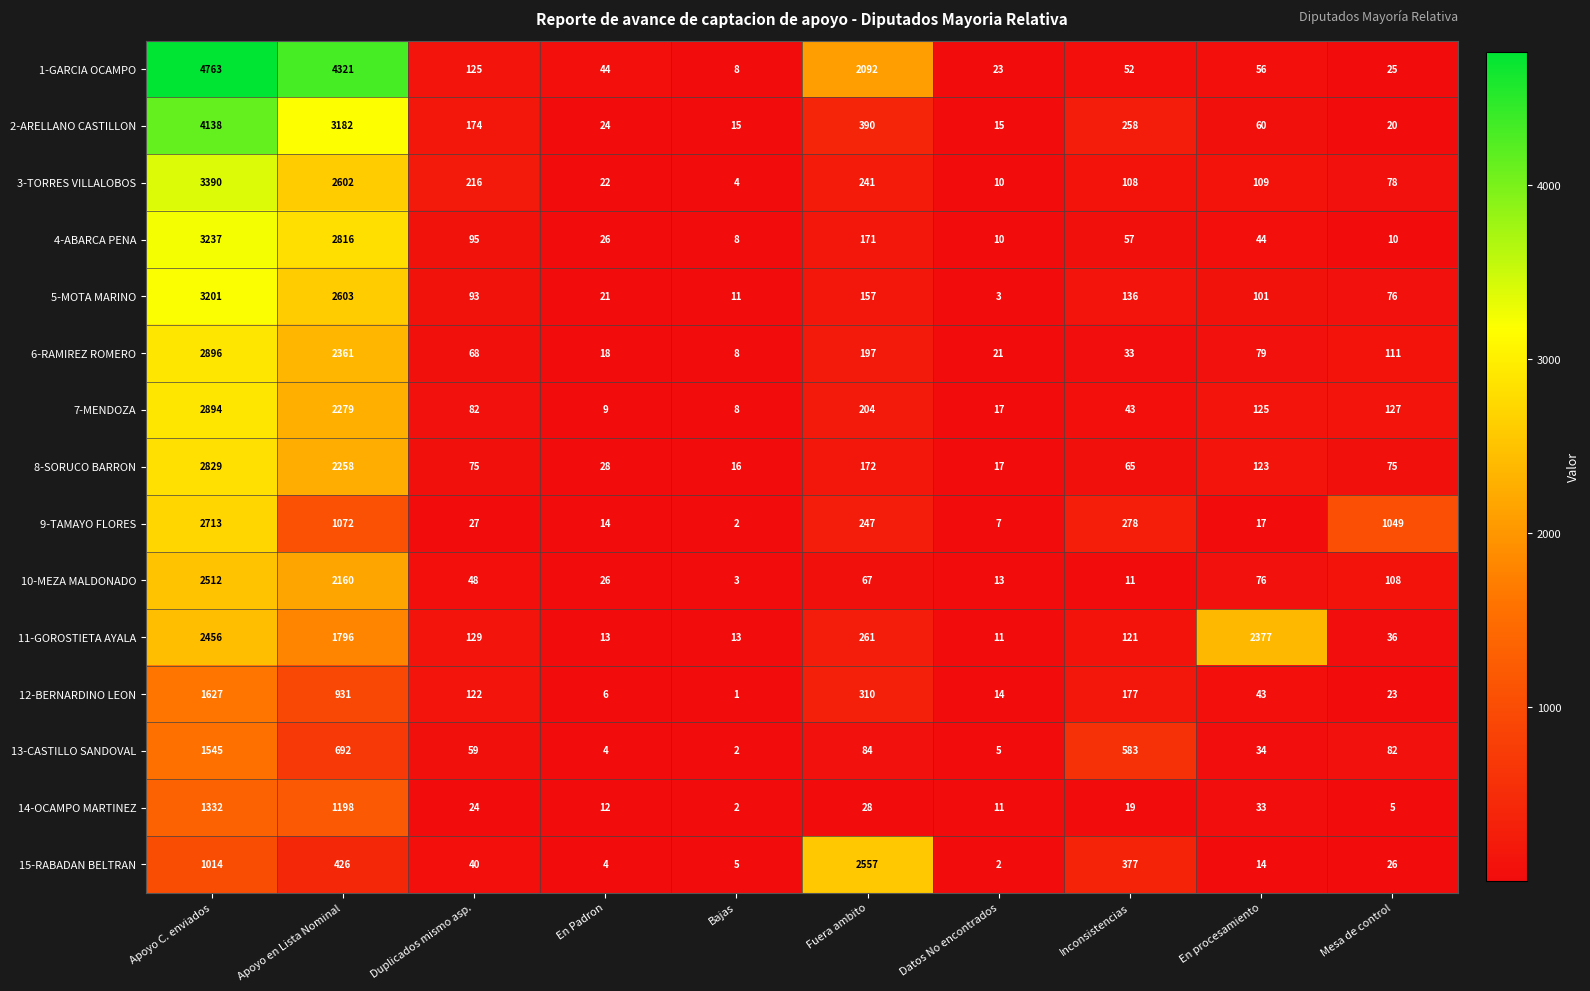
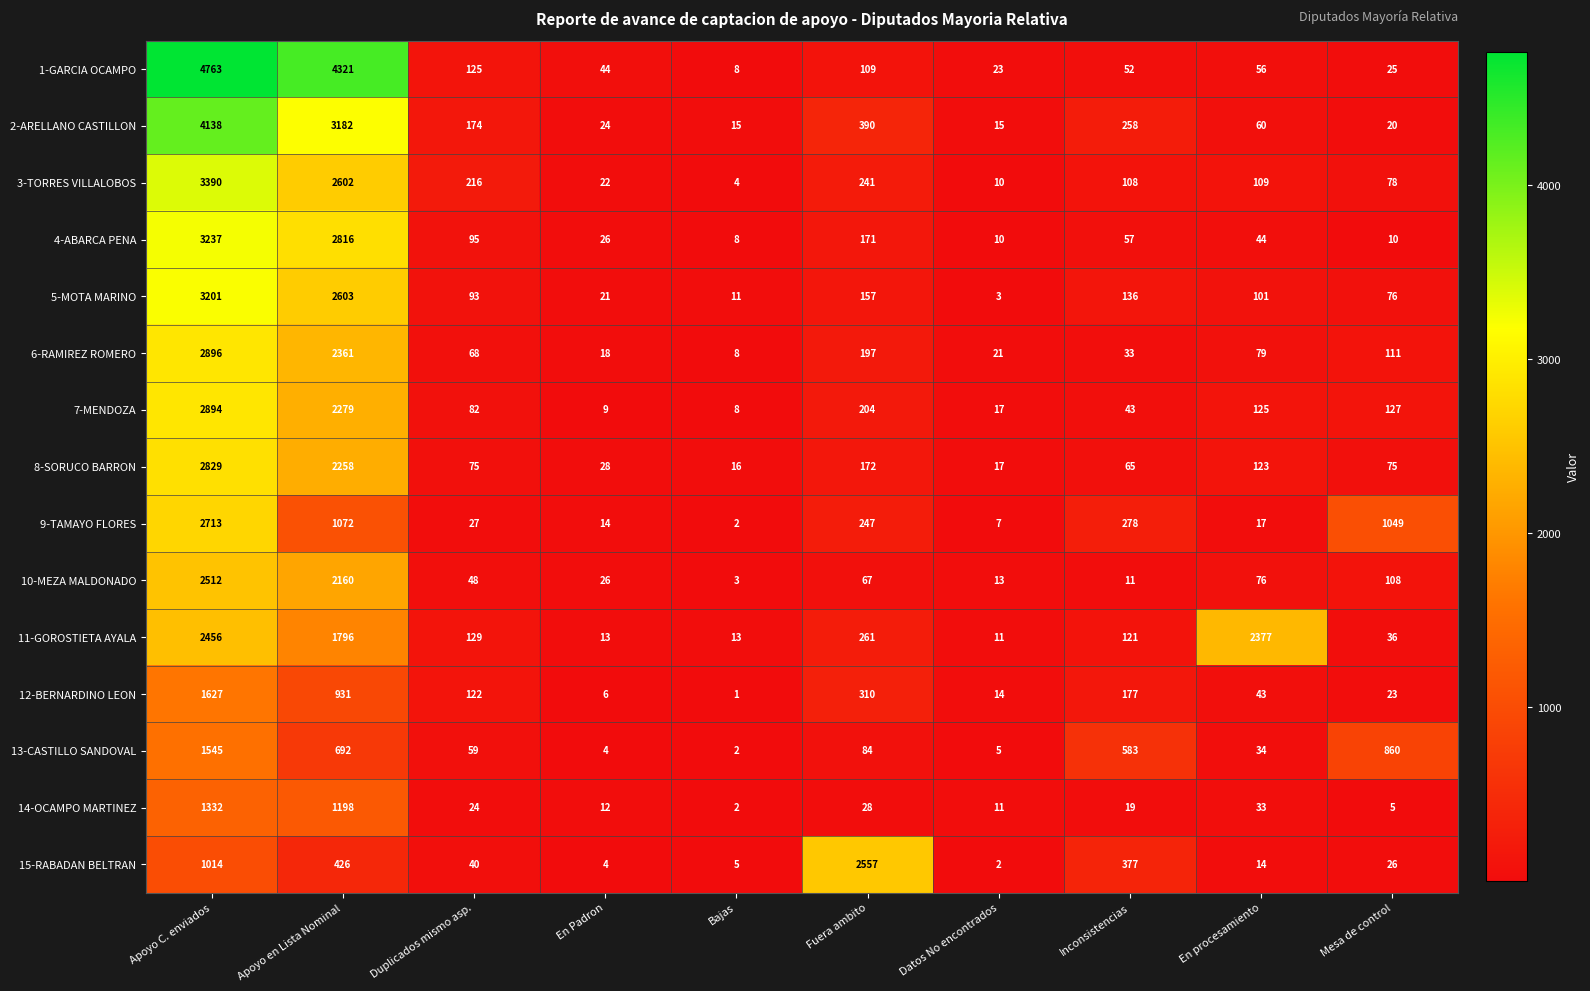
  {
    "1-GARCIA OCAMPO": {
      "Apoyo C. enviados": 4763,
      "Apoyo en Lista Nominal": 4321,
      "Duplicados mismo asp.": 125,
      "En Padron": 44,
      "Bajas": 8,
-     "Fuera ambito": 2092,
+     "Fuera ambito": 109,
      "Datos No encontrados": 23,
      "Inconsistencias": 52,
      "En procesamiento": 56,
      "Mesa de control": 25
    },
    "2-ARELLANO CASTILLON": {
      "Apoyo C. enviados": 4138,
      "Apoyo en Lista Nominal": 3182,
      "Duplicados mismo asp.": 174,
      "En Padron": 24,
      "Bajas": 15,
      "Fuera ambito": 390,
      "Datos No encontrados": 15,
      "Inconsistencias": 258,
      "En procesamiento": 60,
      "Mesa de control": 20
    },
    "3-TORRES VILLALOBOS": {
      "Apoyo C. enviados": 3390,
      "Apoyo en Lista Nominal": 2602,
      "Duplicados mismo asp.": 216,
      "En Padron": 22,
      "Bajas": 4,
      "Fuera ambito": 241,
      "Datos No encontrados": 10,
      "Inconsistencias": 108,
      "En procesamiento": 109,
      "Mesa de control": 78
    },
    "4-ABARCA PENA": {
      "Apoyo C. enviados": 3237,
      "Apoyo en Lista Nominal": 2816,
      "Duplicados mismo asp.": 95,
      "En Padron": 26,
      "Bajas": 8,
      "Fuera ambito": 171,
      "Datos No encontrados": 10,
      "Inconsistencias": 57,
      "En procesamiento": 44,
      "Mesa de control": 10
    },
    "5-MOTA MARINO": {
      "Apoyo C. enviados": 3201,
      "Apoyo en Lista Nominal": 2603,
      "Duplicados mismo asp.": 93,
      "En Padron": 21,
      "Bajas": 11,
      "Fuera ambito": 157,
      "Datos No encontrados": 3,
      "Inconsistencias": 136,
      "En procesamiento": 101,
      "Mesa de control": 76
    },
    "6-RAMIREZ ROMERO": {
      "Apoyo C. enviados": 2896,
      "Apoyo en Lista Nominal": 2361,
      "Duplicados mismo asp.": 68,
      "En Padron": 18,
      "Bajas": 8,
      "Fuera ambito": 197,
      "Datos No encontrados": 21,
      "Inconsistencias": 33,
      "En procesamiento": 79,
      "Mesa de control": 111
    },
    "7-MENDOZA": {
      "Apoyo C. enviados": 2894,
      "Apoyo en Lista Nominal": 2279,
      "Duplicados mismo asp.": 82,
      "En Padron": 9,
      "Bajas": 8,
      "Fuera ambito": 204,
      "Datos No encontrados": 17,
      "Inconsistencias": 43,
      "En procesamiento": 125,
      "Mesa de control": 127
    },
    "8-SORUCO BARRON": {
      "Apoyo C. enviados": 2829,
      "Apoyo en Lista Nominal": 2258,
      "Duplicados mismo asp.": 75,
      "En Padron": 28,
      "Bajas": 16,
      "Fuera ambito": 172,
      "Datos No encontrados": 17,
      "Inconsistencias": 65,
      "En procesamiento": 123,
      "Mesa de control": 75
    },
    "9-TAMAYO FLORES": {
      "Apoyo C. enviados": 2713,
      "Apoyo en Lista Nominal": 1072,
      "Duplicados mismo asp.": 27,
      "En Padron": 14,
      "Bajas": 2,
      "Fuera ambito": 247,
      "Datos No encontrados": 7,
      "Inconsistencias": 278,
      "En procesamiento": 17,
      "Mesa de control": 1049
    },
    "10-MEZA MALDONADO": {
      "Apoyo C. enviados": 2512,
      "Apoyo en Lista Nominal": 2160,
      "Duplicados mismo asp.": 48,
      "En Padron": 26,
      "Bajas": 3,
      "Fuera ambito": 67,
      "Datos No encontrados": 13,
      "Inconsistencias": 11,
      "En procesamiento": 76,
      "Mesa de control": 108
    },
    "11-GOROSTIETA AYALA": {
      "Apoyo C. enviados": 2456,
      "Apoyo en Lista Nominal": 1796,
      "Duplicados mismo asp.": 129,
      "En Padron": 13,
      "Bajas": 13,
      "Fuera ambito": 261,
      "Datos No encontrados": 11,
      "Inconsistencias": 121,
      "En procesamiento": 2377,
      "Mesa de control": 36
    },
    "12-BERNARDINO LEON": {
      "Apoyo C. enviados": 1627,
      "Apoyo en Lista Nominal": 931,
      "Duplicados mismo asp.": 122,
      "En Padron": 6,
      "Bajas": 1,
      "Fuera ambito": 310,
      "Datos No encontrados": 14,
      "Inconsistencias": 177,
      "En procesamiento": 43,
      "Mesa de control": 23
    },
    "13-CASTILLO SANDOVAL": {
      "Apoyo C. enviados": 1545,
      "Apoyo en Lista Nominal": 692,
      "Duplicados mismo asp.": 59,
      "En Padron": 4,
      "Bajas": 2,
      "Fuera ambito": 84,
      "Datos No encontrados": 5,
      "Inconsistencias": 583,
      "En procesamiento": 34,
-     "Mesa de control": 82
+     "Mesa de control": 860
    },
    "14-OCAMPO MARTINEZ": {
      "Apoyo C. enviados": 1332,
      "Apoyo en Lista Nominal": 1198,
      "Duplicados mismo asp.": 24,
      "En Padron": 12,
      "Bajas": 2,
      "Fuera ambito": 28,
      "Datos No encontrados": 11,
      "Inconsistencias": 19,
      "En procesamiento": 33,
      "Mesa de control": 5
    },
    "15-RABADAN BELTRAN": {
      "Apoyo C. enviados": 1014,
      "Apoyo en Lista Nominal": 426,
      "Duplicados mismo asp.": 40,
      "En Padron": 4,
      "Bajas": 5,
      "Fuera ambito": 2557,
      "Datos No encontrados": 2,
      "Inconsistencias": 377,
      "En procesamiento": 14,
      "Mesa de control": 26
    }
  }
